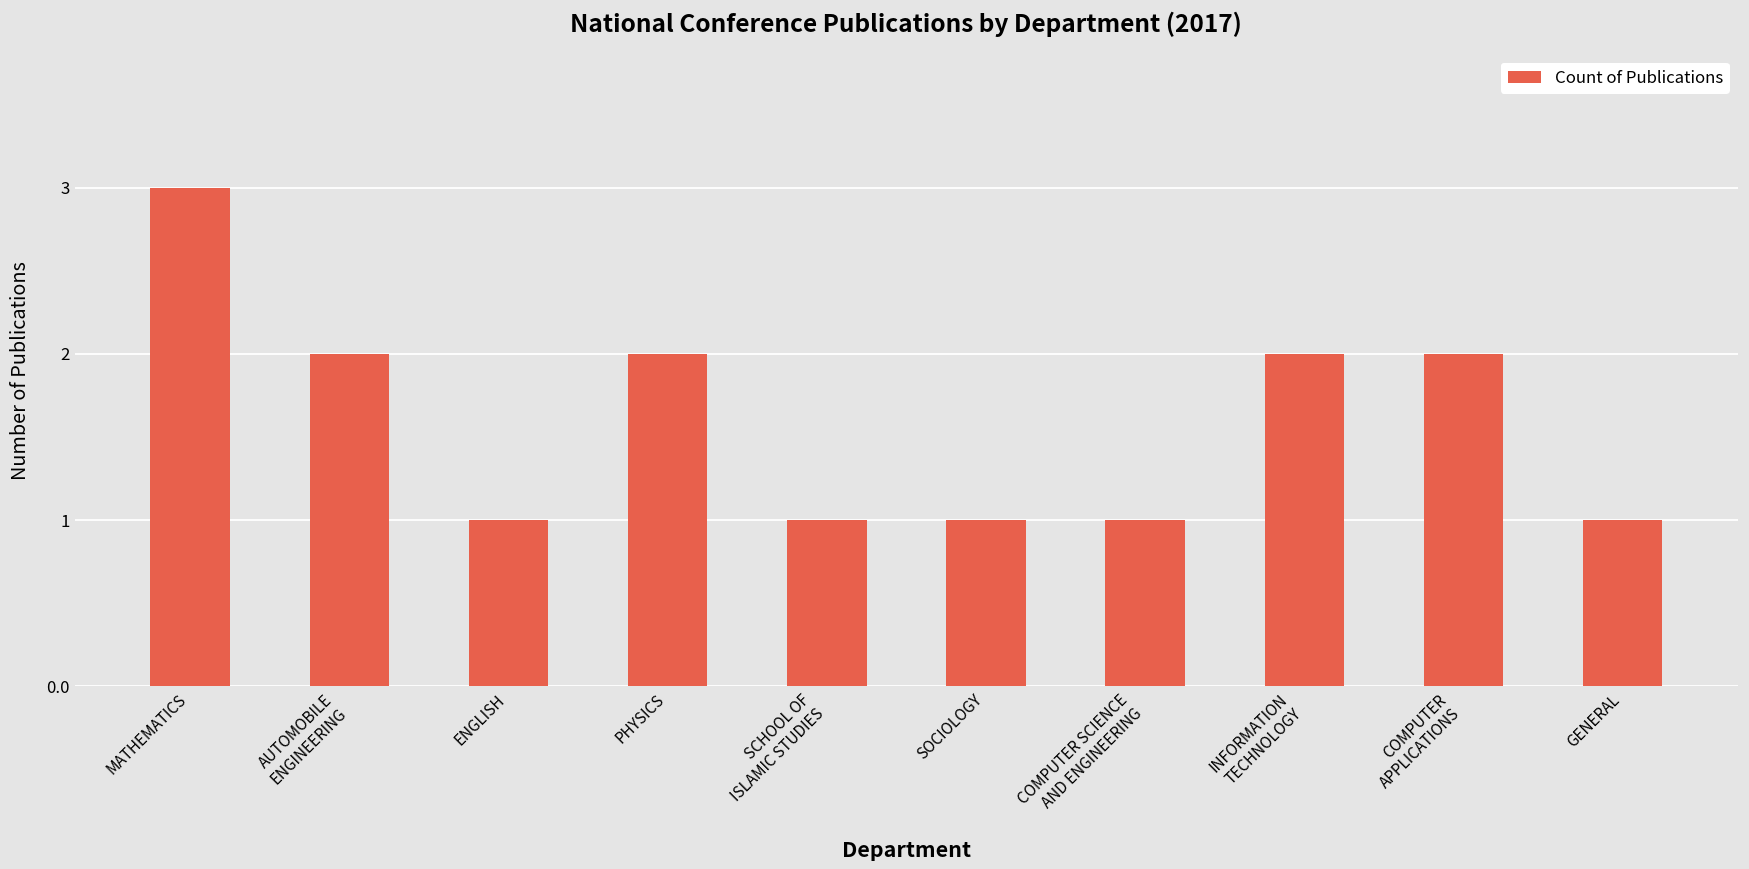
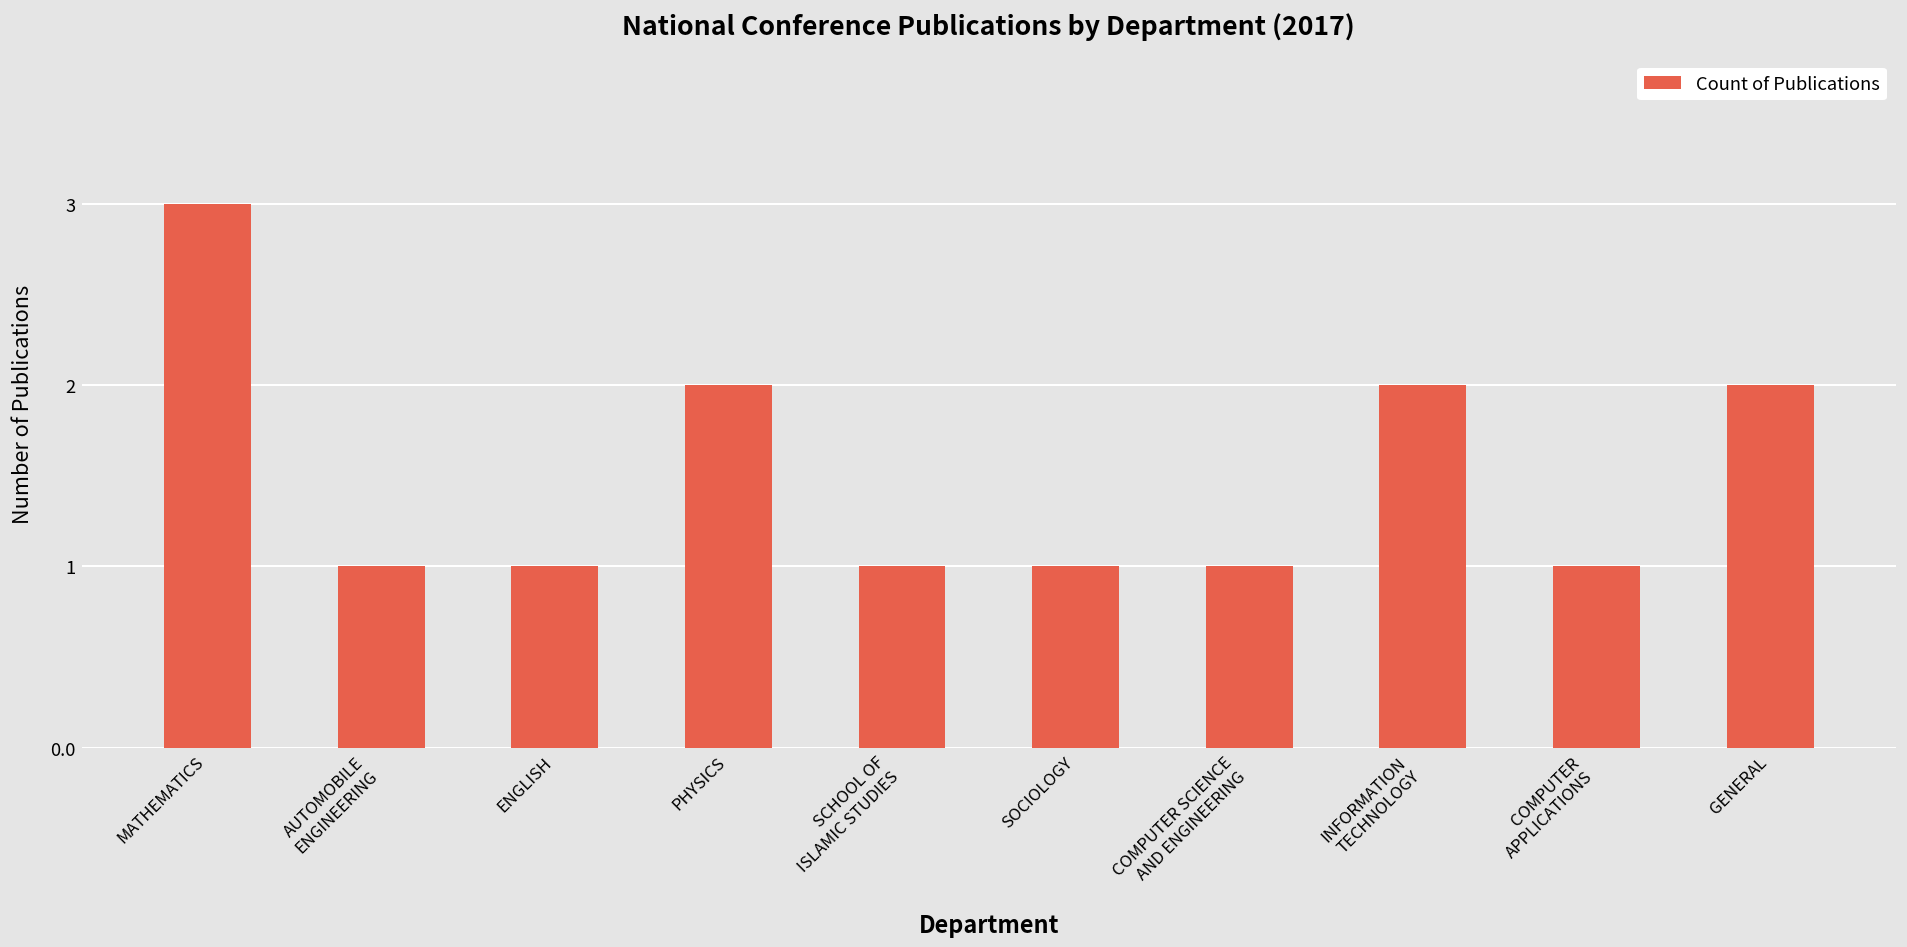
  {
    "MATHEMATICS": 3,
-   "AUTOMOBILE ENGINEERING": 2,
+   "AUTOMOBILE ENGINEERING": 1,
    "ENGLISH": 1,
    "PHYSICS": 2,
    "SCHOOL OF ISLAMIC STUDIES": 1,
    "SOCIOLOGY": 1,
    "COMPUTER SCIENCE AND ENGINEERING": 1,
    "INFORMATION TECHNOLOGY": 2,
-   "COMPUTER APPLICATIONS": 2,
-   "GENERAL": 1
+   "COMPUTER APPLICATIONS": 1,
+   "GENERAL": 2
  }
